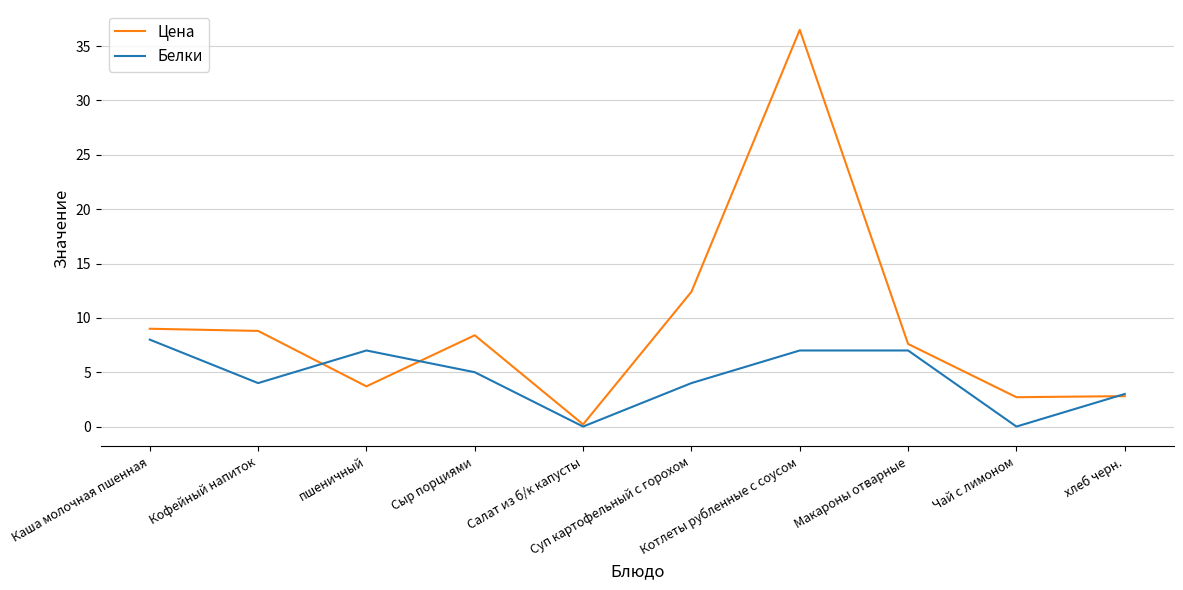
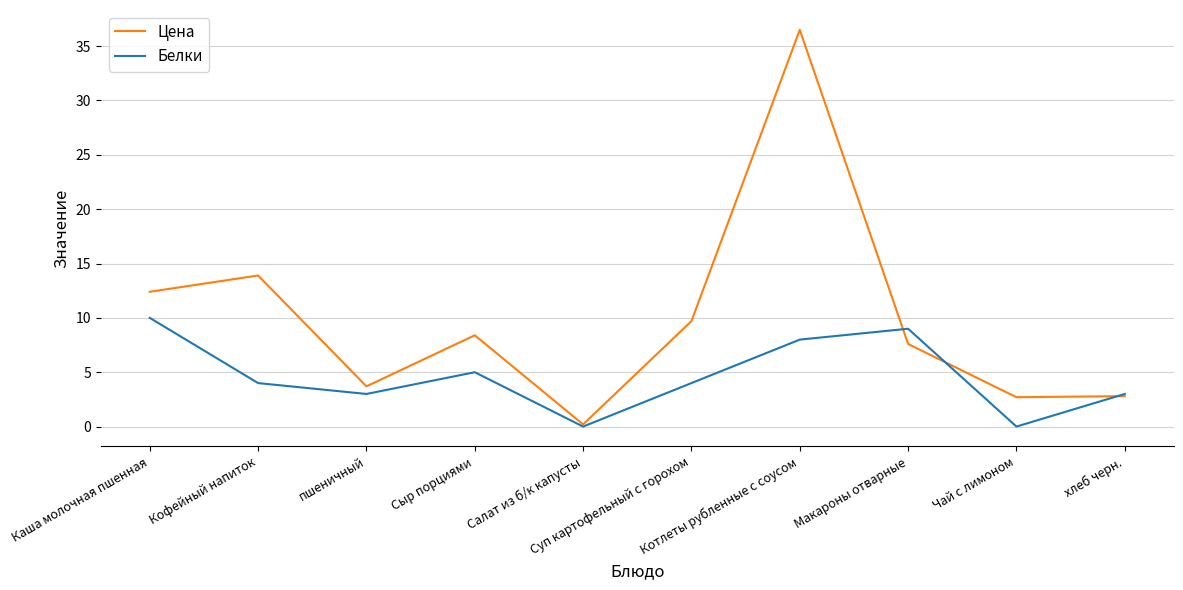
  {
    "Цена": {
-     "Каша молочная пшенная": 9.0,
-     "Кофейный напиток": 8.8,
+     "Каша молочная пшенная": 12.4,
+     "Кофейный напиток": 13.9,
      "пшеничный": 3.7,
      "Сыр порциями": 8.4,
-     "Суп картофельный с горохом": 12.4,
+     "Суп картофельный с горохом": 9.7,
      "Котлеты рубленные с соусом": 36.5,
      "Макароны отварные": 7.6,
      "Чай с лимоном": 2.7
    },
    "Белки": {
-     "Каша молочная пшенная": 8,
+     "Каша молочная пшенная": 10,
      "Кофейный напиток": 4,
-     "пшеничный": 7,
+     "пшеничный": 3,
      "Сыр порциями": 5,
      "Суп картофельный с горохом": 4,
-     "Котлеты рубленные с соусом": 7,
-     "Макароны отварные": 7,
+     "Котлеты рубленные с соусом": 8,
+     "Макароны отварные": 9,
      "Чай с лимоном": 0
    }
  }
